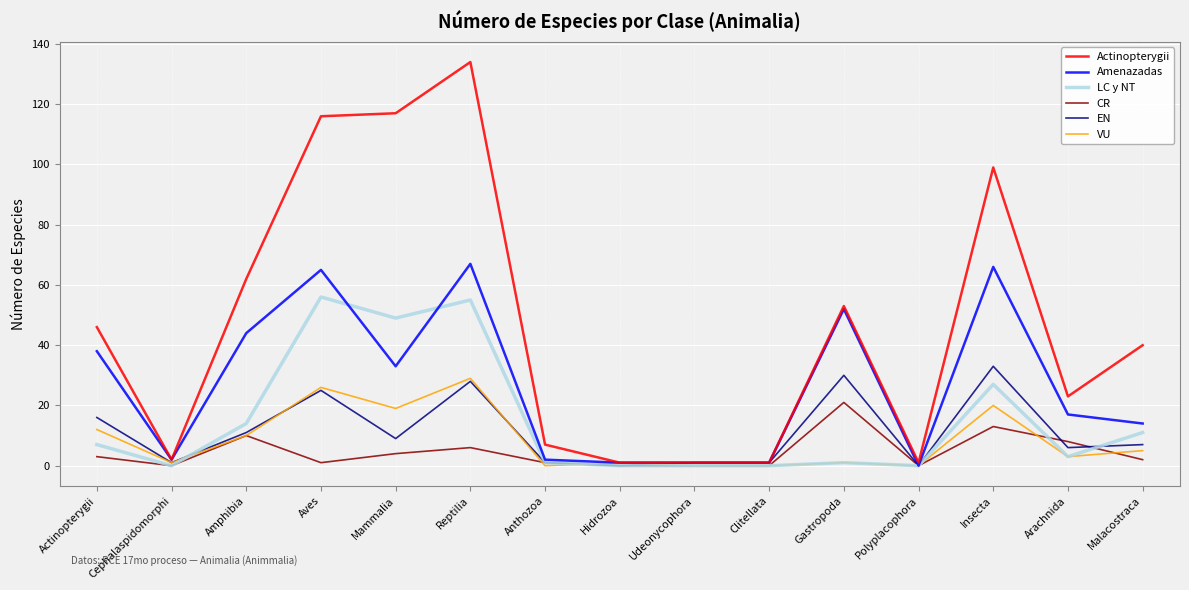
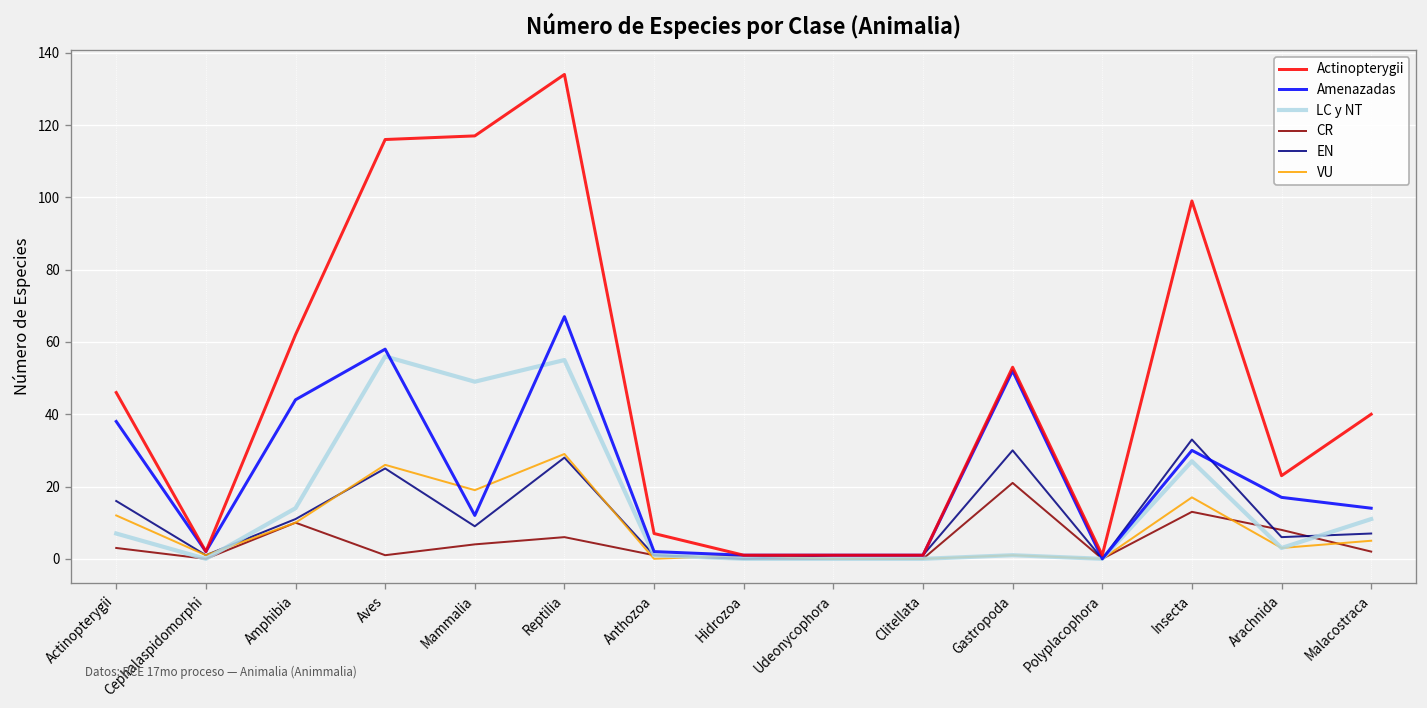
  {
    "Actinopterygii": {
      "Actinopterygii": 46,
      "Amphibia": 62,
      "Aves": 116,
      "Mammalia": 117,
      "Reptilia": 134,
      "Anthozoa": 7,
      "Gastropoda": 53,
      "Polyplacophora": 1,
      "Insecta": 99,
      "Arachnida": 23,
      "Malacostraca": 40
    },
    "Amenazadas": {
      "Actinopterygii": 38,
      "Amphibia": 44,
-     "Aves": 65,
-     "Mammalia": 33,
+     "Aves": 58,
+     "Mammalia": 12,
      "Reptilia": 67,
      "Anthozoa": 2,
      "Gastropoda": 52,
-     "Insecta": 66,
+     "Insecta": 30,
      "Arachnida": 17,
      "Malacostraca": 14
    },
    "LC y NT": {
      "Actinopterygii": 7,
      "Amphibia": 14,
      "Aves": 56,
      "Mammalia": 49,
      "Reptilia": 55,
      "Insecta": 27,
      "Malacostraca": 11
    },
    "CR": {
      "Actinopterygii": 3,
      "Aves": 1,
      "Mammalia": 4,
      "Reptilia": 6,
      "Gastropoda": 21,
      "Insecta": 13,
      "Arachnida": 8,
      "Malacostraca": 2
    },
    "EN": {
      "Actinopterygii": 16,
      "Amphibia": 11,
      "Aves": 25,
      "Mammalia": 9,
      "Reptilia": 28,
      "Gastropoda": 30,
      "Insecta": 33,
      "Arachnida": 6,
      "Malacostraca": 7
    },
    "VU": {
      "Actinopterygii": 12,
      "Aves": 26,
      "Mammalia": 19,
      "Reptilia": 29,
      "Anthozoa": 0,
-     "Insecta": 20,
+     "Insecta": 17,
      "Malacostraca": 5
    }
  }
